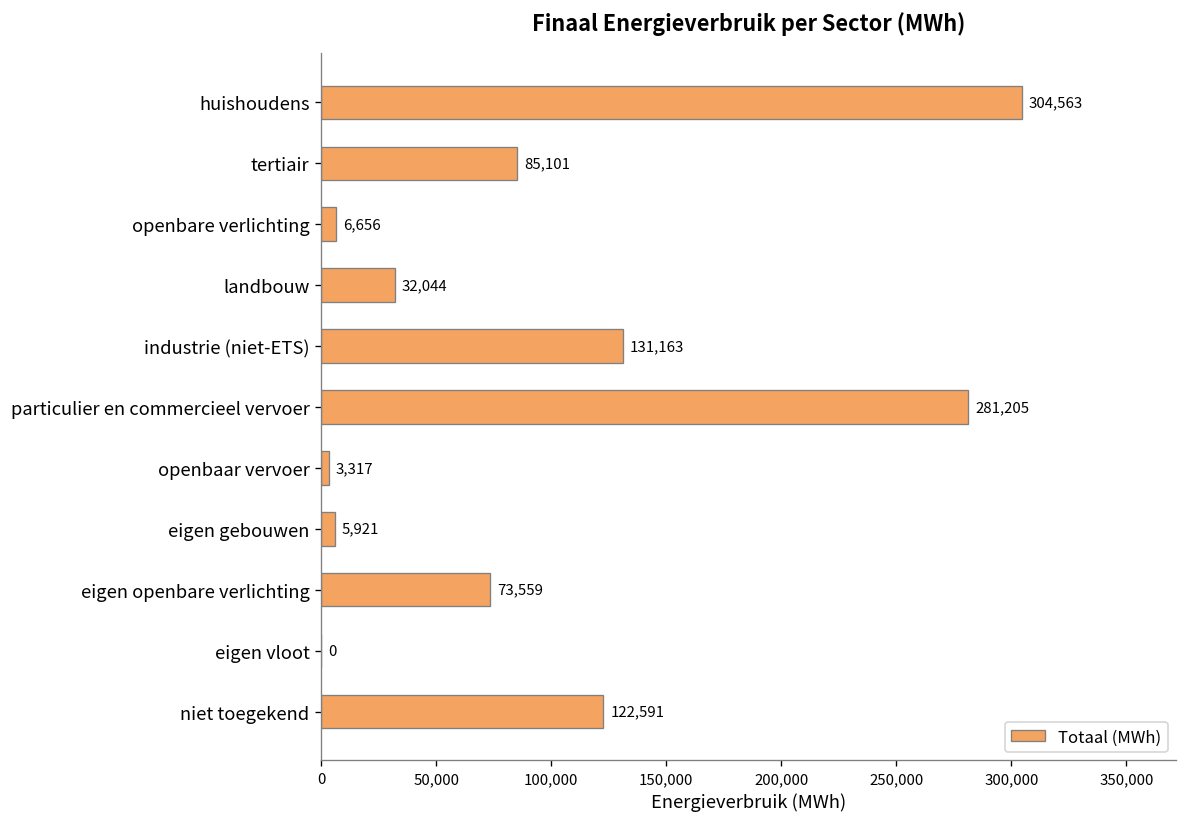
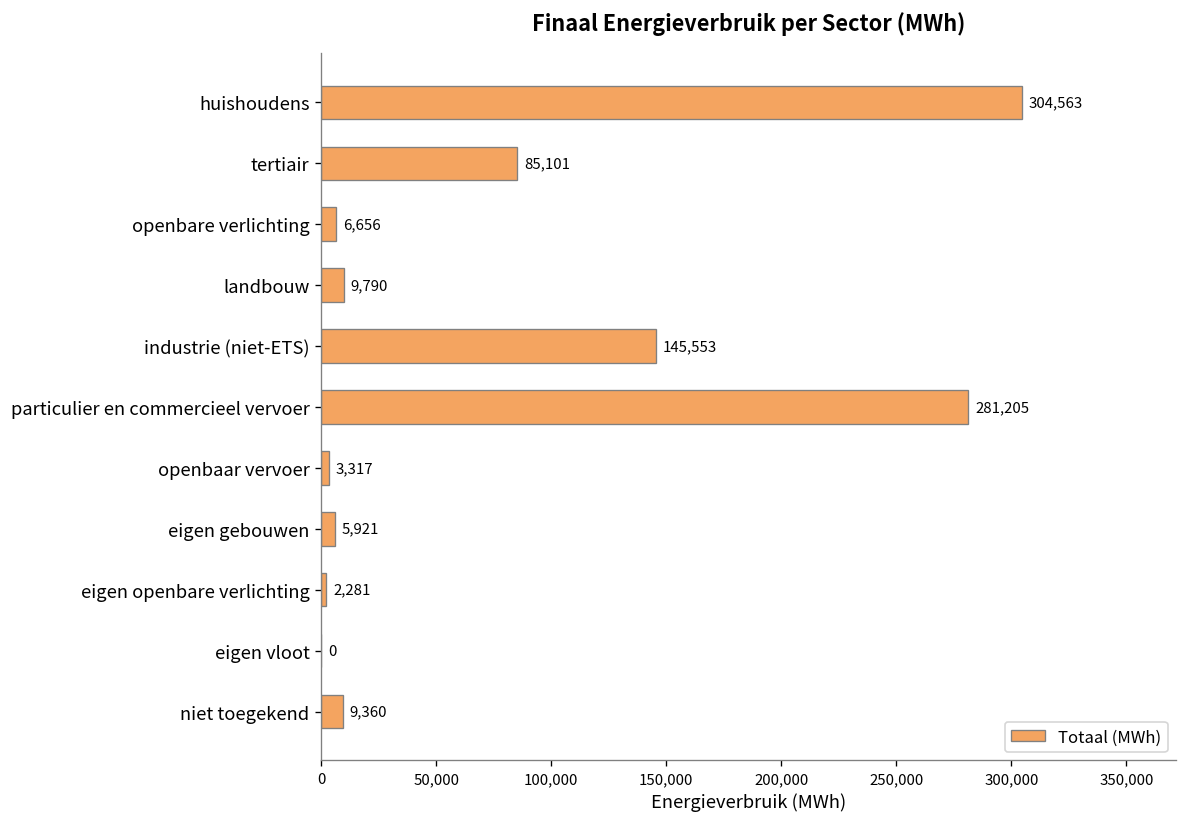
  {
    "huishoudens": "304,563",
    "tertiair": "85,101",
    "openbare verlichting": "6,656",
-   "landbouw": "32,044",
-   "industrie (niet-ETS)": "131,163",
+   "landbouw": "9,790",
+   "industrie (niet-ETS)": "145,553",
    "particulier en commercieel vervoer": "281,205",
    "openbaar vervoer": "3,317",
    "eigen gebouwen": "5,921",
-   "eigen openbare verlichting": "73,559",
+   "eigen openbare verlichting": "2,281",
    "eigen vloot": "0",
-   "niet toegekend": "122,591"
+   "niet toegekend": "9,360"
  }
